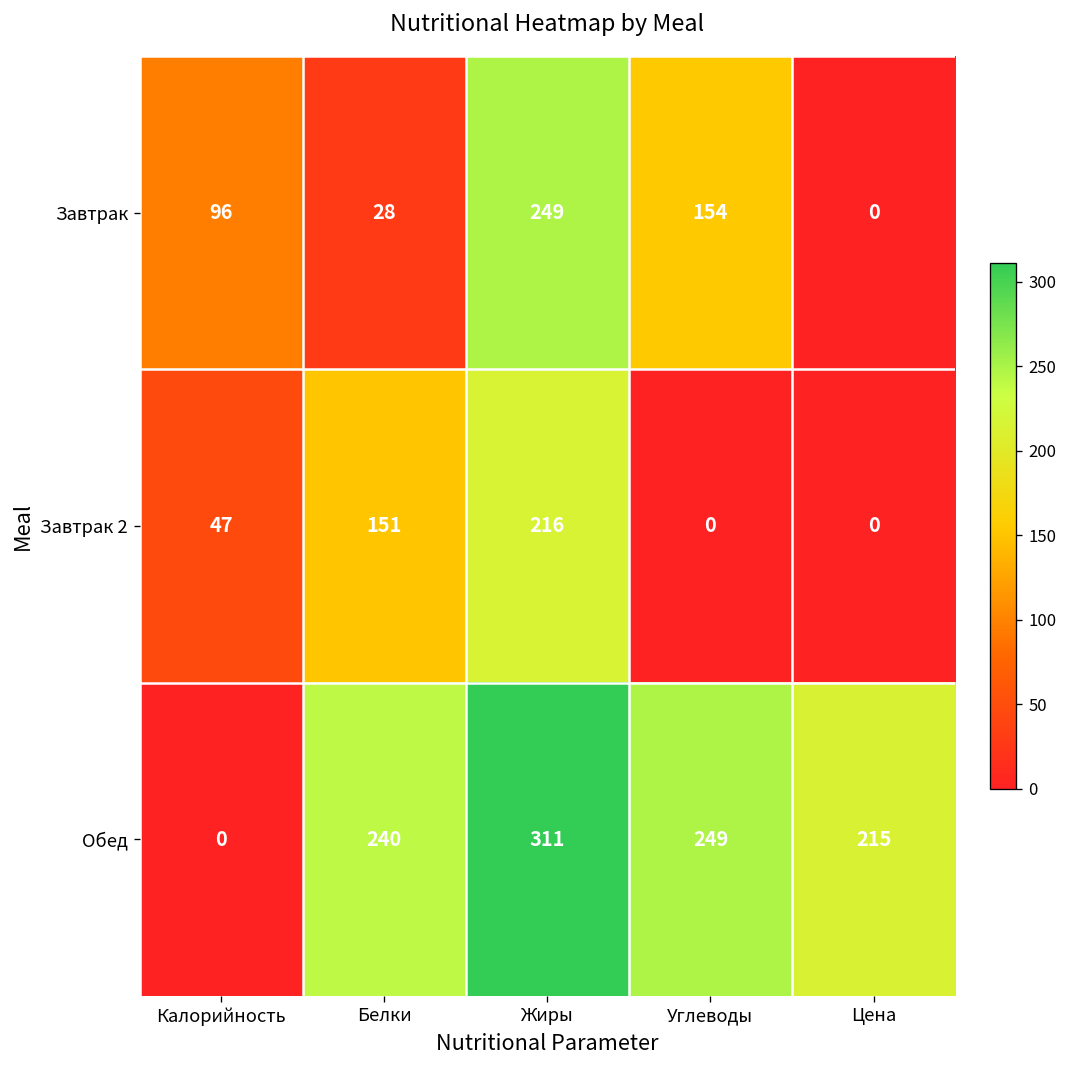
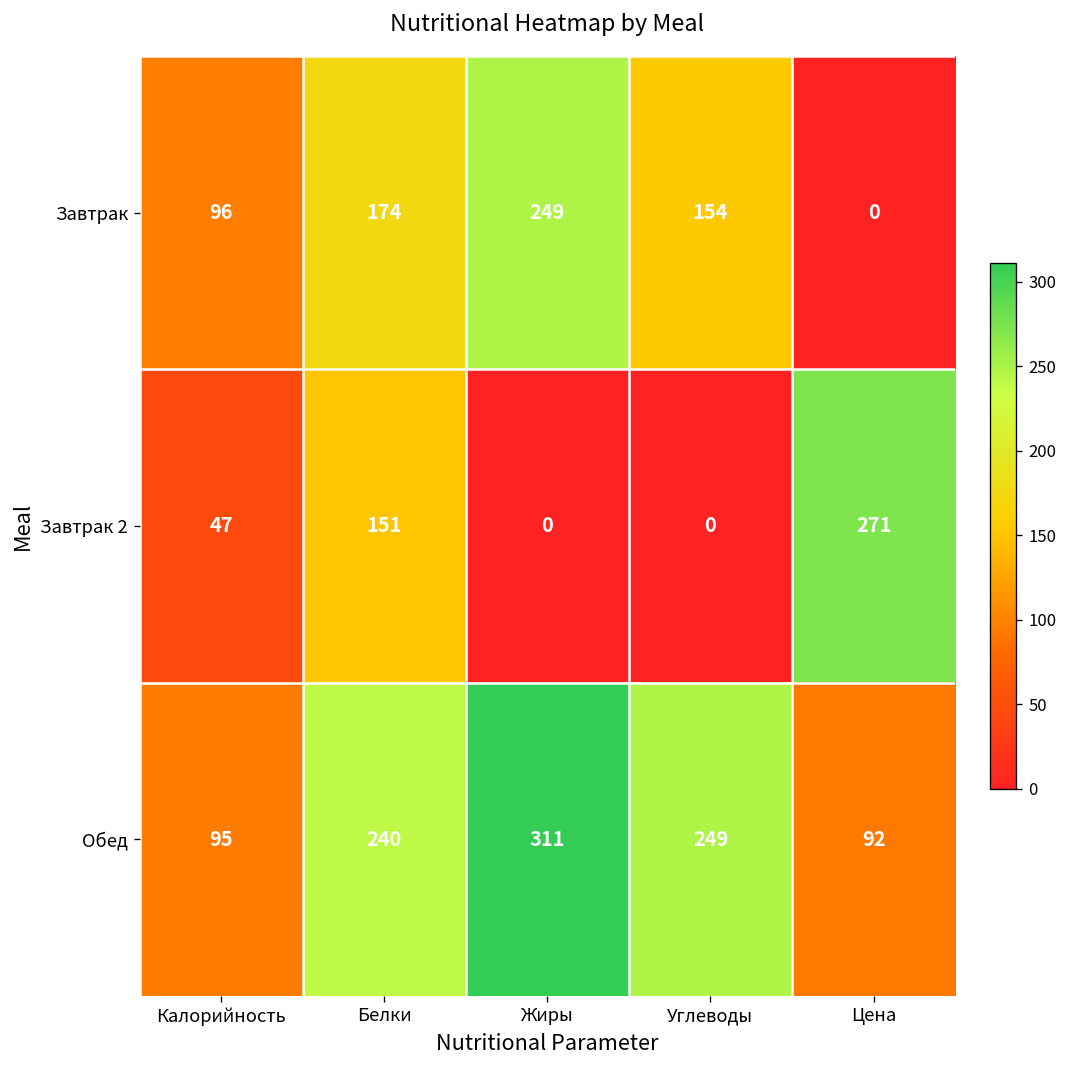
  {
    "Завтрак": {
      "Калорийность": 96,
-     "Белки": 28,
+     "Белки": 174,
      "Жиры": 249,
      "Углеводы": 154,
      "Цена": 0
    },
    "Завтрак 2": {
      "Калорийность": 47,
      "Белки": 151,
-     "Жиры": 216,
+     "Жиры": 0,
      "Углеводы": 0,
-     "Цена": 0
+     "Цена": 271
    },
    "Обед": {
-     "Калорийность": 0,
+     "Калорийность": 95,
      "Белки": 240,
      "Жиры": 311,
      "Углеводы": 249,
-     "Цена": 215
+     "Цена": 92
    }
  }
